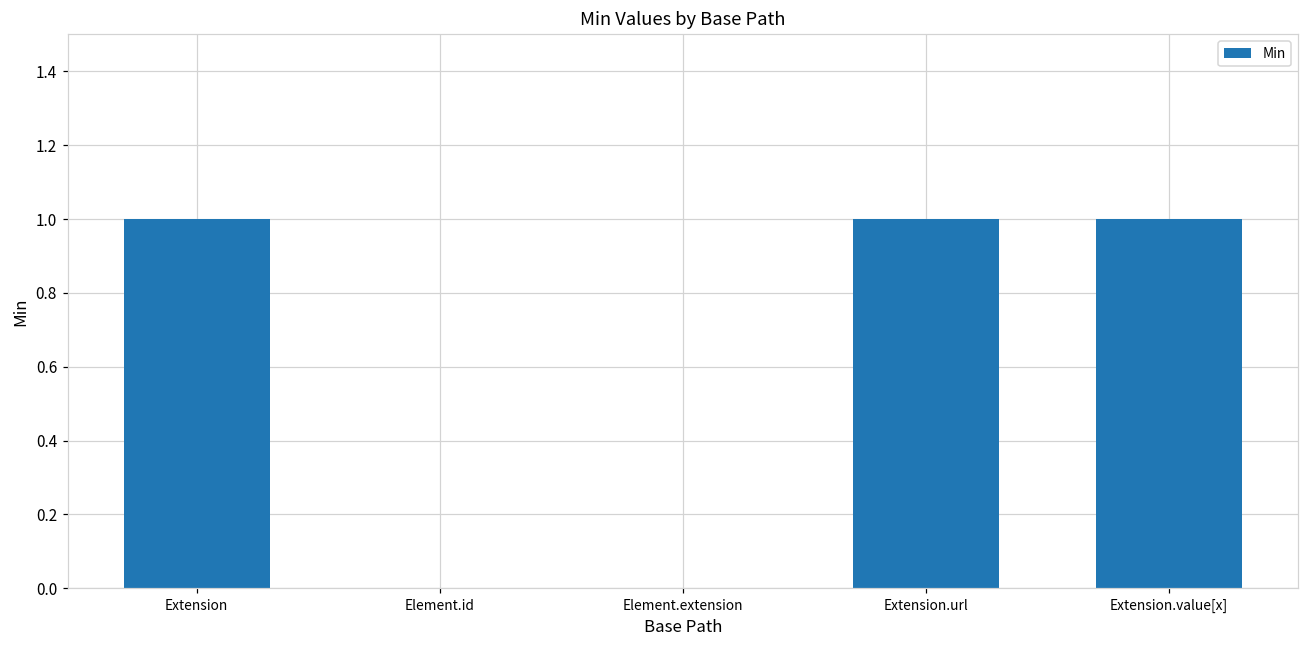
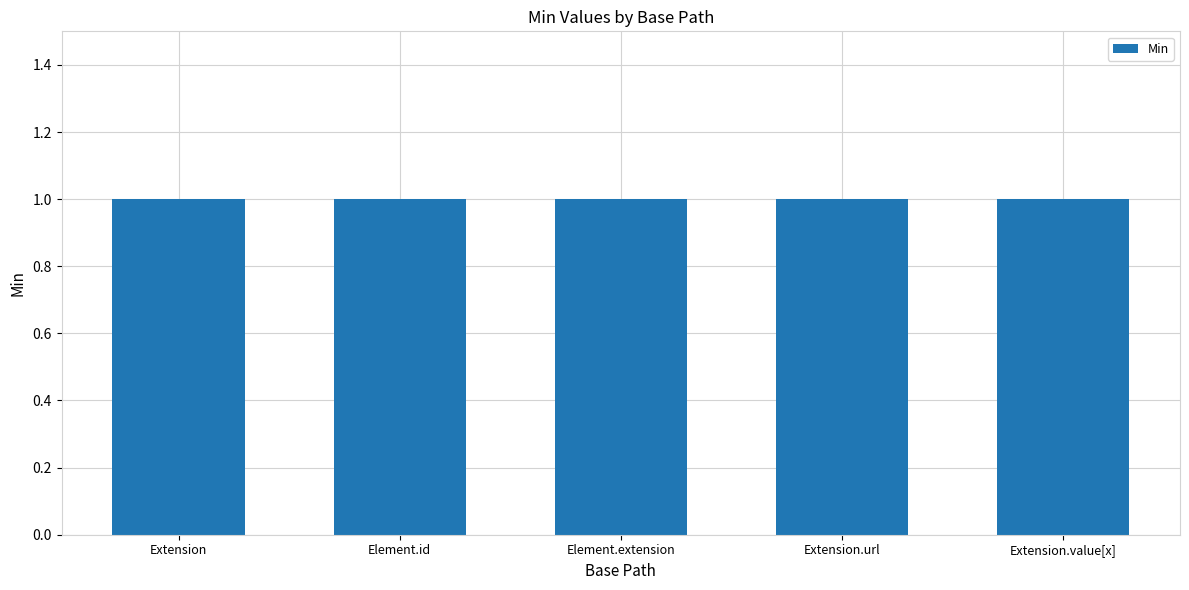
  {
    "Extension": 1,
-   "Element.id": 0,
-   "Element.extension": 0,
+   "Element.id": 1,
+   "Element.extension": 1,
    "Extension.url": 1,
    "Extension.value[x]": 1
  }
